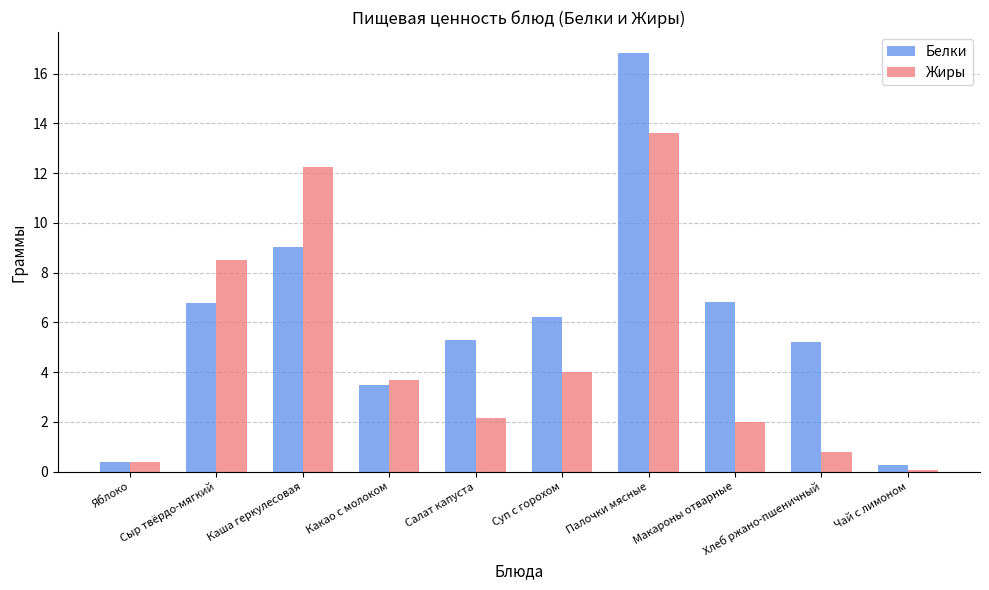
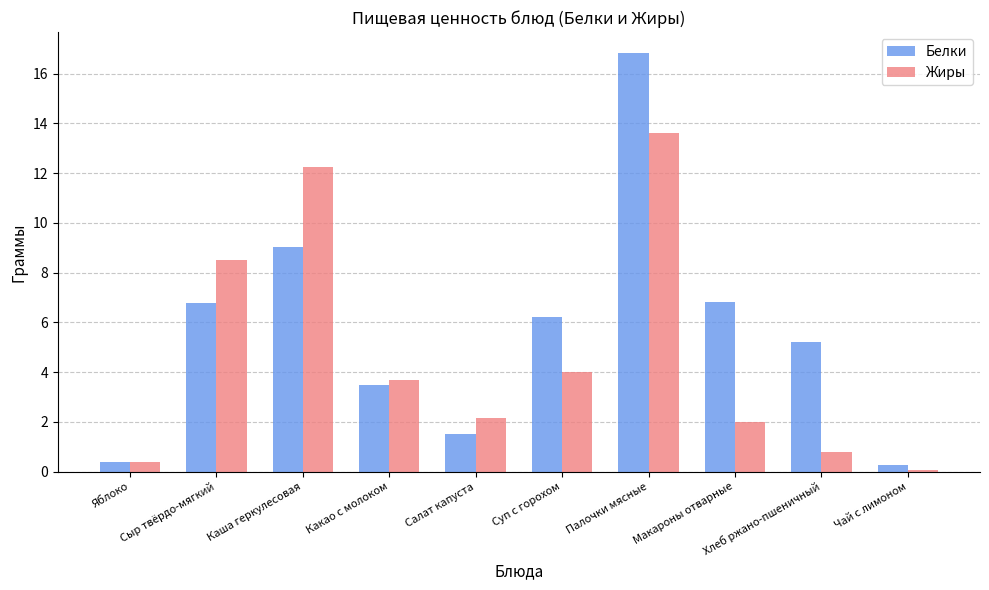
  {
    "Белки": {
      "Яблоко": 0.4,
      "Сыр твёрдо-мягкий": 6.8,
      "Каша геркулесовая": 9.0,
      "Какао с молоком": 3.5,
-     "Салат капуста": 5.3,
+     "Салат капуста": 1.5,
      "Суп с горохом": 6.2,
      "Палочки мясные": 16.8,
      "Макароны отварные": 6.8,
      "Хлеб ржано-пшеничный": 5.2,
      "Чай с лимоном": 0.3
    },
    "Жиры": {
      "Яблоко": 0.4,
      "Сыр твёрдо-мягкий": 8.5,
      "Каша геркулесовая": 12.3,
      "Какао с молоком": 3.7,
      "Салат капуста": 2.2,
      "Суп с горохом": 4.0,
      "Палочки мясные": 13.6,
      "Макароны отварные": 2.0,
      "Хлеб ржано-пшеничный": 0.8
    }
  }
